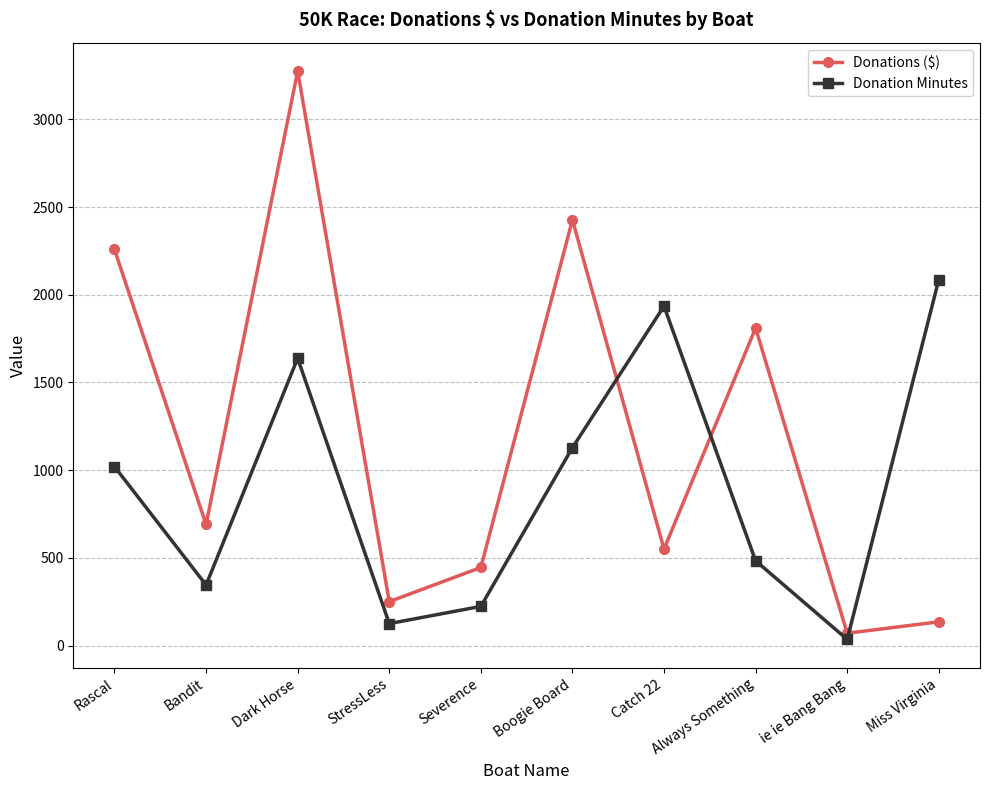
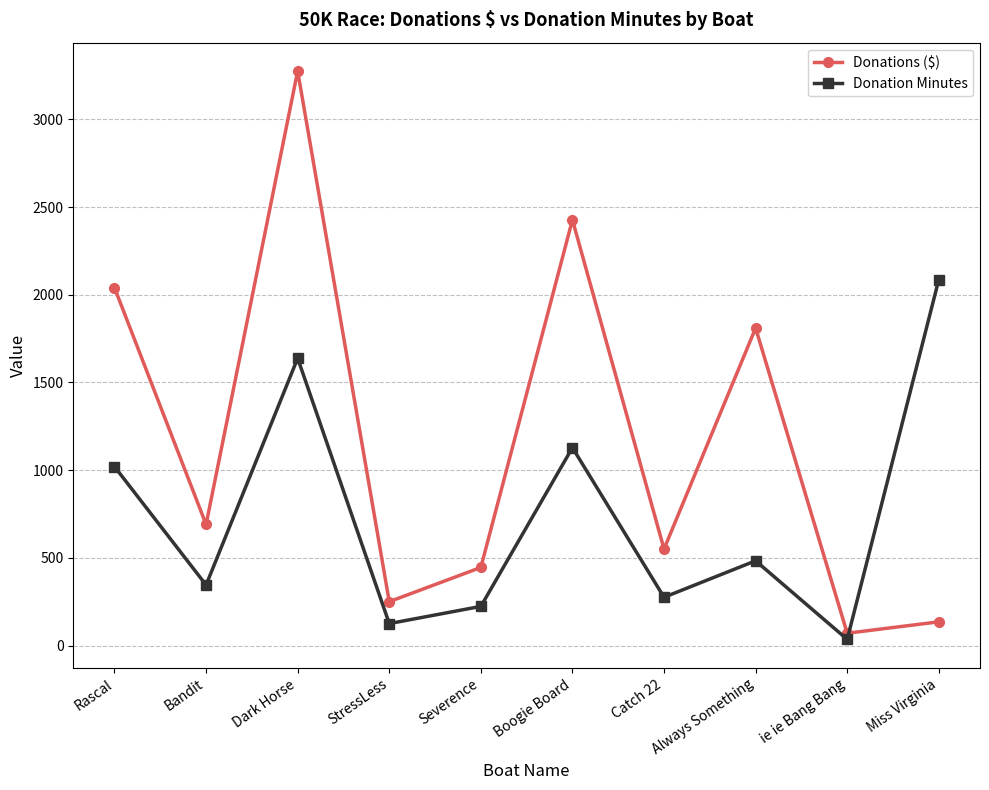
  {
    "Donations ($)": {
-     "Rascal": 2260,
+     "Rascal": 2040,
      "Bandit": 690,
      "Dark Horse": 3280,
      "StressLess": 250,
      "Severence": 450,
      "Boogie Board": 2430,
      "Catch 22": 550,
      "Always Something": 1810,
      "ie ie Bang Bang": 70,
      "Miss Virginia": 140
    },
    "Donation Minutes": {
      "Rascal": 1020,
      "Bandit": 350,
      "Dark Horse": 1640,
      "StressLess": 130,
      "Severence": 220,
      "Boogie Board": 1130,
-     "Catch 22": 1940,
+     "Catch 22": 280,
      "Always Something": 480,
      "ie ie Bang Bang": 40,
      "Miss Virginia": 2090
    }
  }
